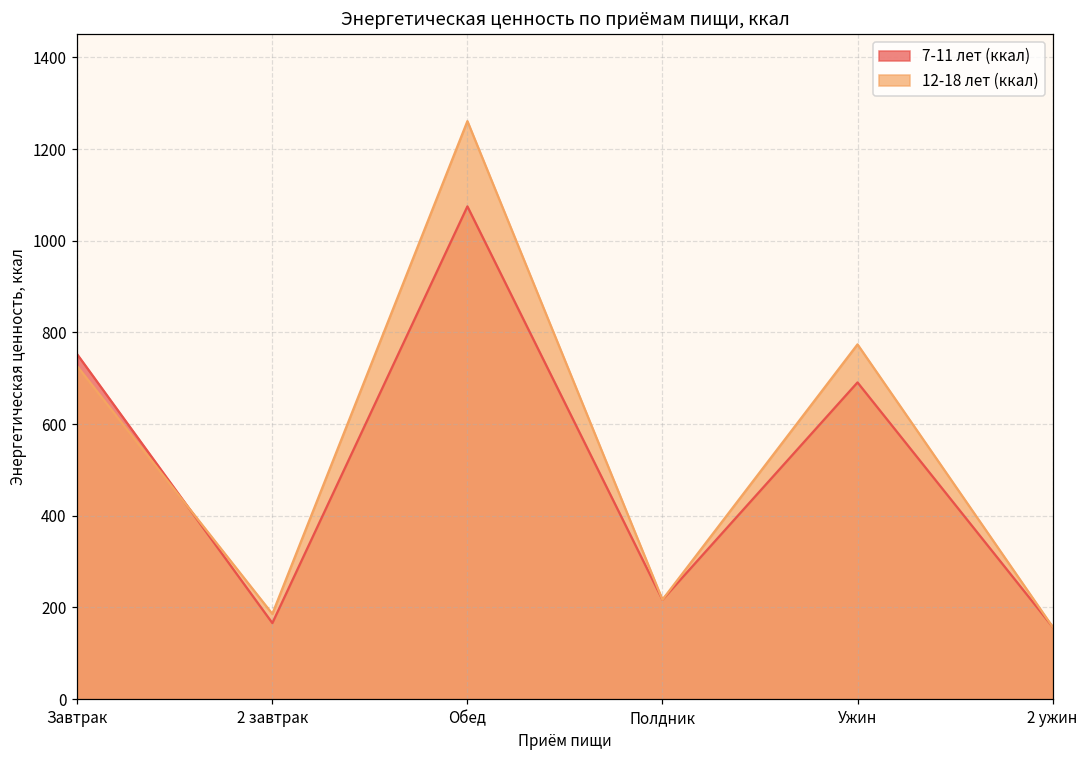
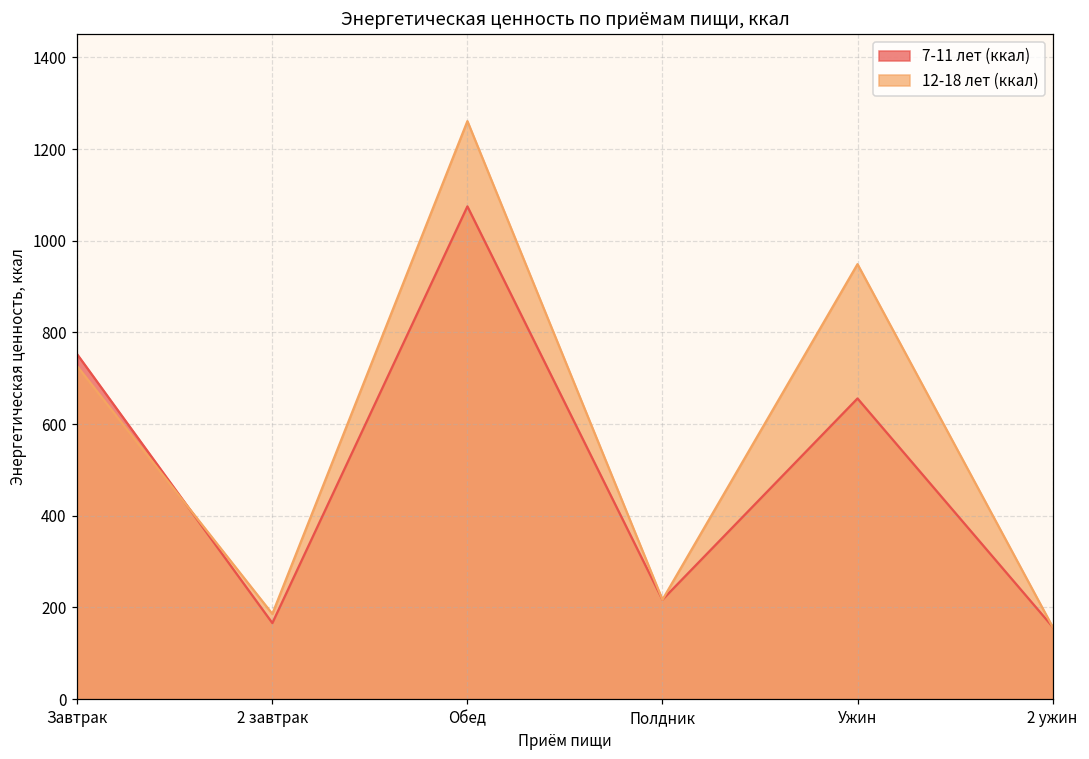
  {
    "7-11 лет (ккал)": {
      "Завтрак": 750,
      "2 завтрак": 170,
      "Обед": 1080,
-     "Ужин": 690
+     "Ужин": 660
    },
    "12-18 лет (ккал)": {
      "Завтрак": 730,
      "2 завтрак": 190,
      "Обед": 1260,
-     "Ужин": 770
+     "Ужин": 950
    }
  }
